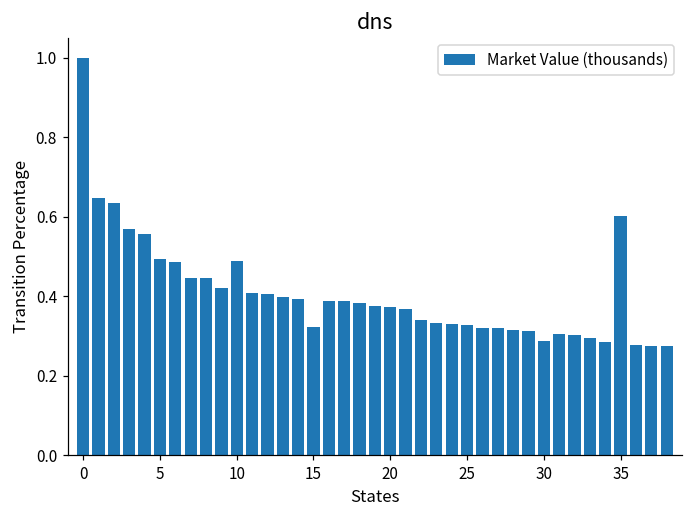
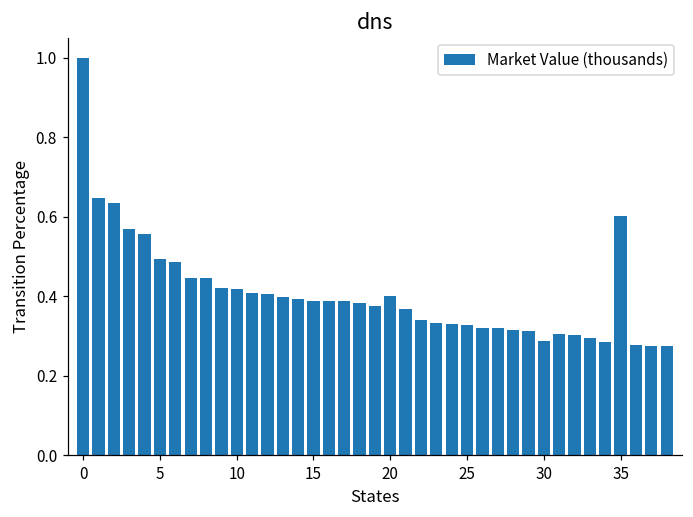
  {
    "0": 1.00,
    "5": 0.49,
-   "10": 0.49,
-   "15": 0.32,
-   "20": 0.37,
+   "10": 0.42,
+   "15": 0.39,
+   "20": 0.40,
    "25": 0.33,
    "30": 0.29,
    "35": 0.60
  }
